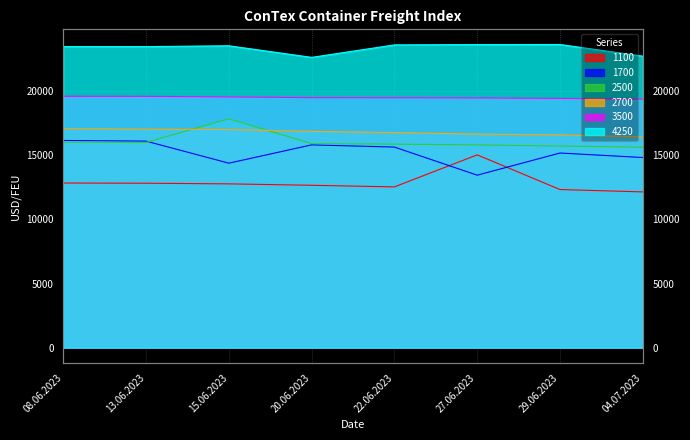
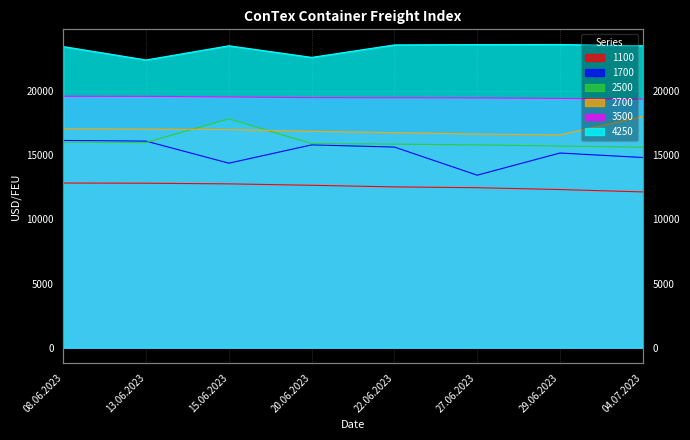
  {
    "1100": {
      "08.06.2023": 12800,
      "13.06.2023": 12800,
      "15.06.2023": 12800,
      "20.06.2023": 12700,
      "22.06.2023": 12500,
-     "27.06.2023": 15000,
+     "27.06.2023": 12500,
      "29.06.2023": 12300,
      "04.07.2023": 12100
    },
    "1700": {
      "15.06.2023": 14400,
      "22.06.2023": 15600,
      "27.06.2023": 13400,
      "29.06.2023": 15200,
      "04.07.2023": 14800
    },
    "2500": {
      "15.06.2023": 17800,
      "22.06.2023": 15900,
      "27.06.2023": 15800,
      "29.06.2023": 15700,
      "04.07.2023": 15600
    },
    "2700": {
      "08.06.2023": 17100,
      "13.06.2023": 17000,
      "15.06.2023": 17000,
      "20.06.2023": 16900,
      "22.06.2023": 16800,
      "27.06.2023": 16700,
      "29.06.2023": 16600,
-     "04.07.2023": 16400
+     "04.07.2023": 18000
    },
    "3500": {
      "08.06.2023": 19600,
      "13.06.2023": 19600,
      "15.06.2023": 19500,
      "20.06.2023": 19500,
      "22.06.2023": 19500,
      "27.06.2023": 19500,
      "29.06.2023": 19400,
      "04.07.2023": 19400
    },
    "4250": {
      "08.06.2023": 23500,
-     "13.06.2023": 23500,
+     "13.06.2023": 22400,
      "15.06.2023": 23500,
      "20.06.2023": 22600,
      "22.06.2023": 23600,
      "27.06.2023": 23600,
      "29.06.2023": 23600,
-     "04.07.2023": 22700
+     "04.07.2023": 23500
    }
  }
